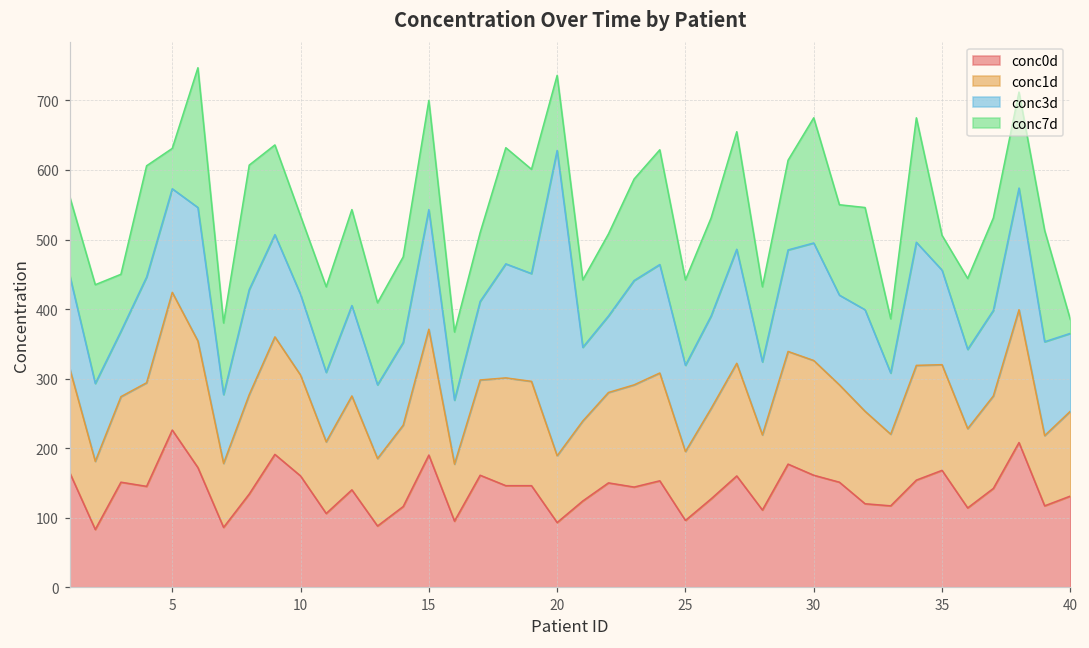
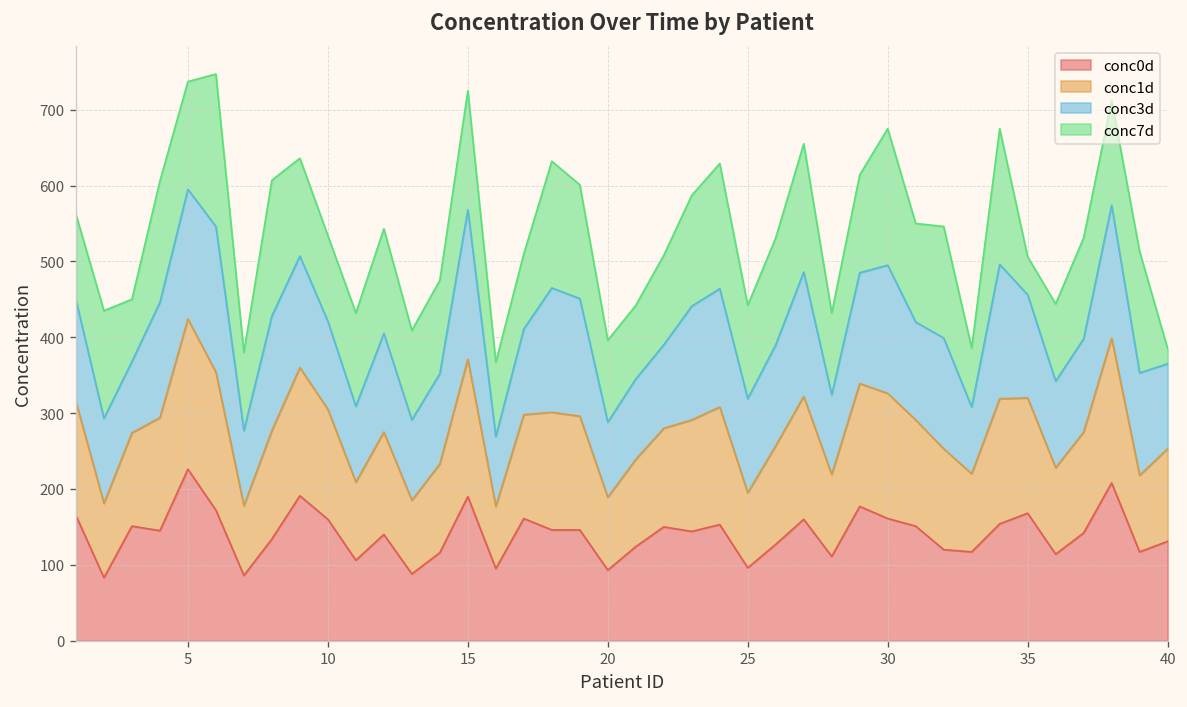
  {
    "conc3d": {
-     "5": 150,
+     "5": 170,
      "10": 120,
-     "15": 170,
-     "20": 440,
+     "15": 200,
+     "20": 100,
      "25": 120,
      "30": 170,
      "35": 140,
      "40": 110
    },
    "conc7d": {
-     "5": 60,
+     "5": 140,
      "10": 110,
      "15": 160,
      "20": 110,
      "25": 120,
      "30": 180,
      "35": 50,
      "40": 20
    }
  }
